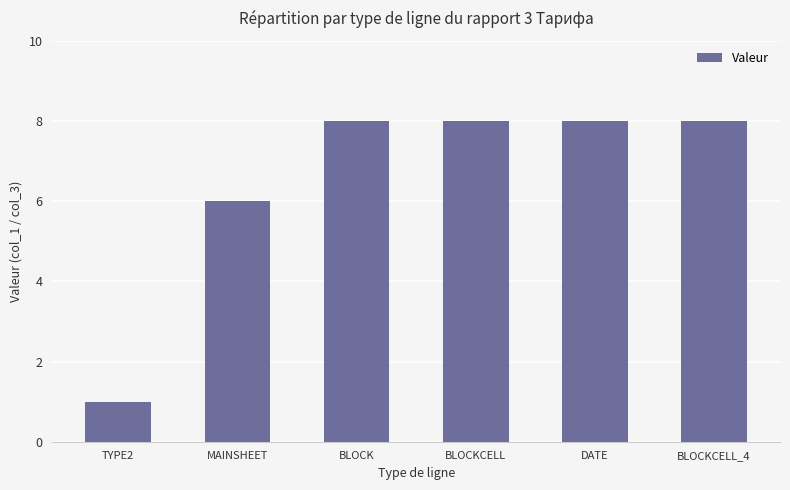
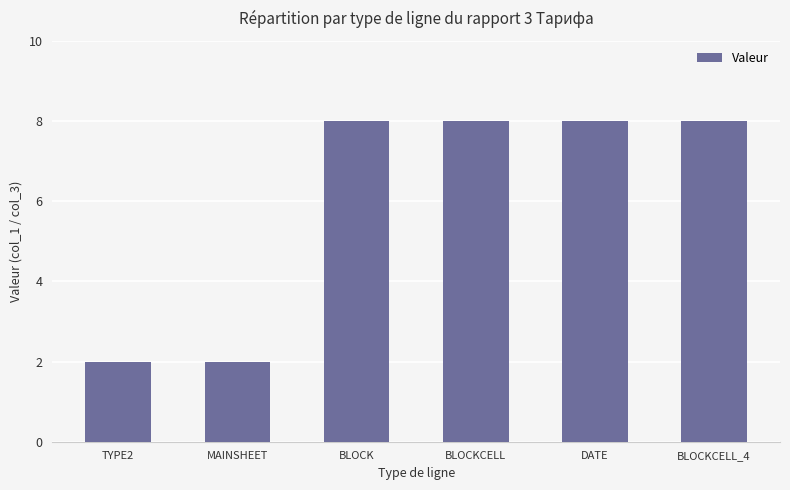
  {
-   "TYPE2": 1,
-   "MAINSHEET": 6,
+   "TYPE2": 2,
+   "MAINSHEET": 2,
    "BLOCK": 8,
    "BLOCKCELL": 8,
    "DATE": 8,
    "BLOCKCELL_4": 8
  }
